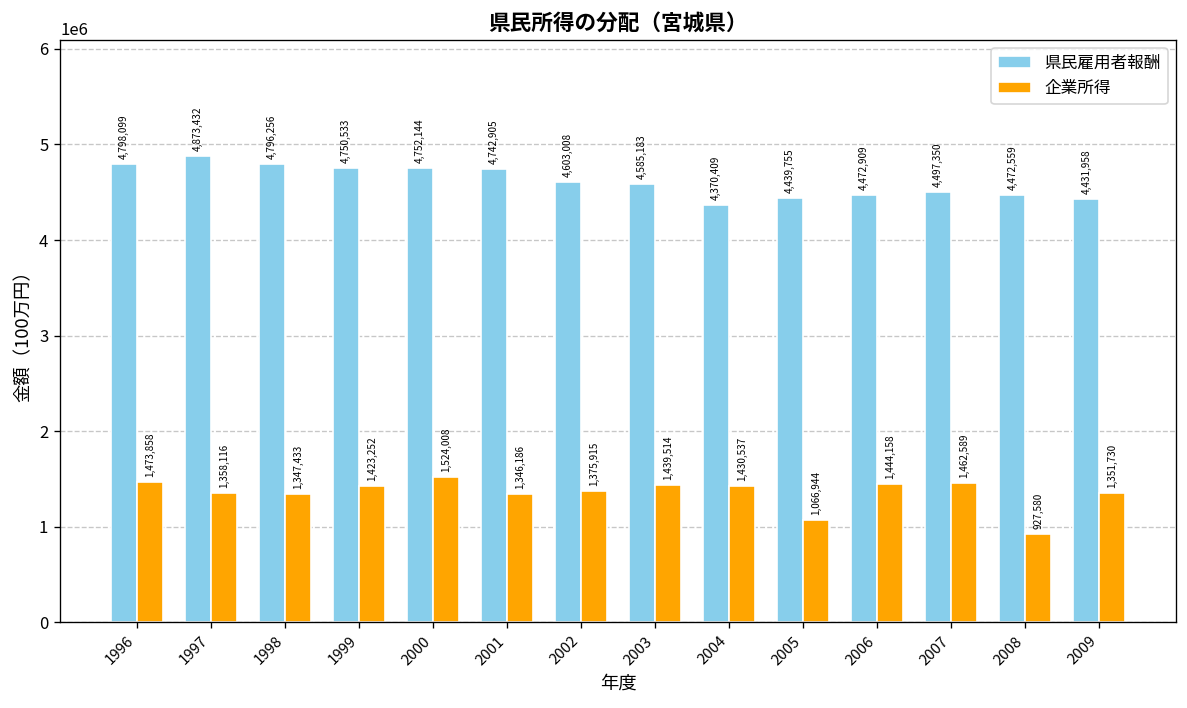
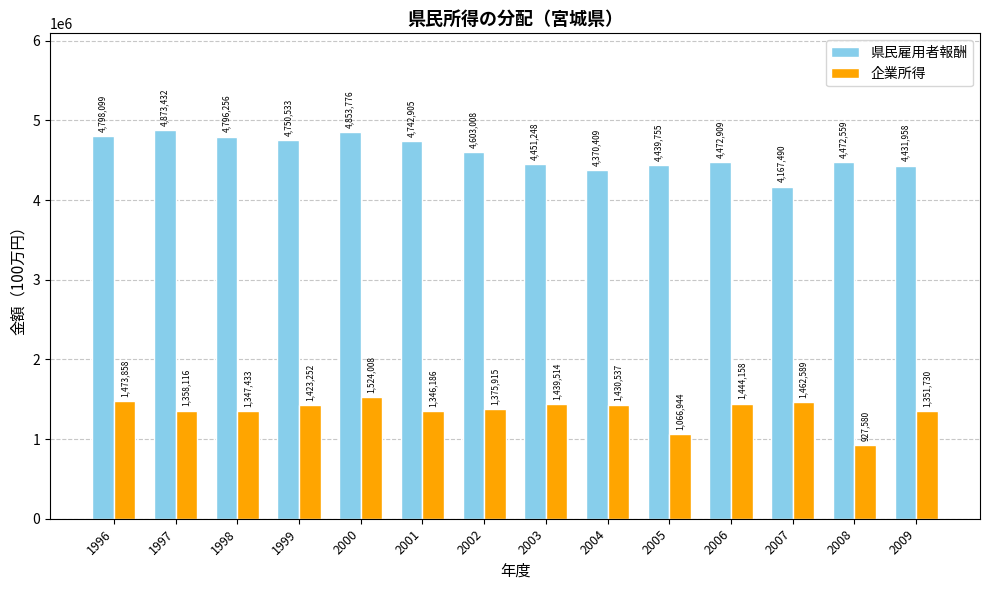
  {
    "県民雇用者報酬": {
      "1996": "4,798,099",
      "1997": "4,873,432",
      "1998": "4,796,256",
      "1999": "4,750,533",
-     "2000": "4,752,144",
+     "2000": "4,853,776",
      "2001": "4,742,905",
      "2002": "4,603,008",
-     "2003": "4,585,183",
+     "2003": "4,451,248",
      "2004": "4,370,409",
      "2005": "4,439,755",
      "2006": "4,472,909",
-     "2007": "4,497,350",
+     "2007": "4,167,490",
      "2008": "4,472,559",
      "2009": "4,431,958"
    },
    "企業所得": {
      "1996": "1,473,858",
      "1997": "1,358,116",
      "1998": "1,347,433",
      "1999": "1,423,252",
      "2000": "1,524,008",
      "2001": "1,346,186",
      "2002": "1,375,915",
      "2003": "1,439,514",
      "2004": "1,430,537",
      "2005": "1,066,944",
      "2006": "1,444,158",
      "2007": "1,462,589",
      "2008": "927,580",
      "2009": "1,351,730"
    }
  }
